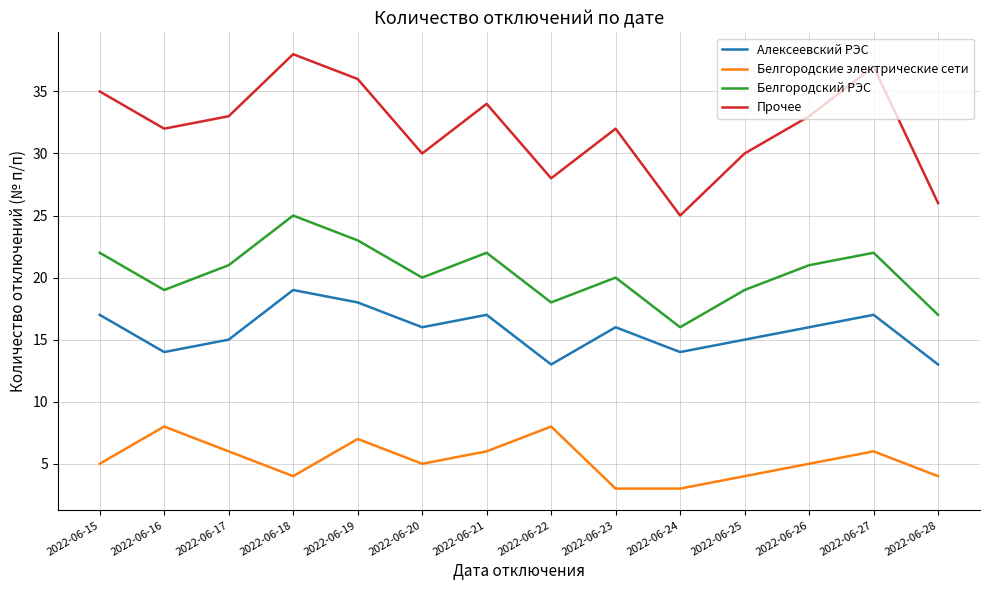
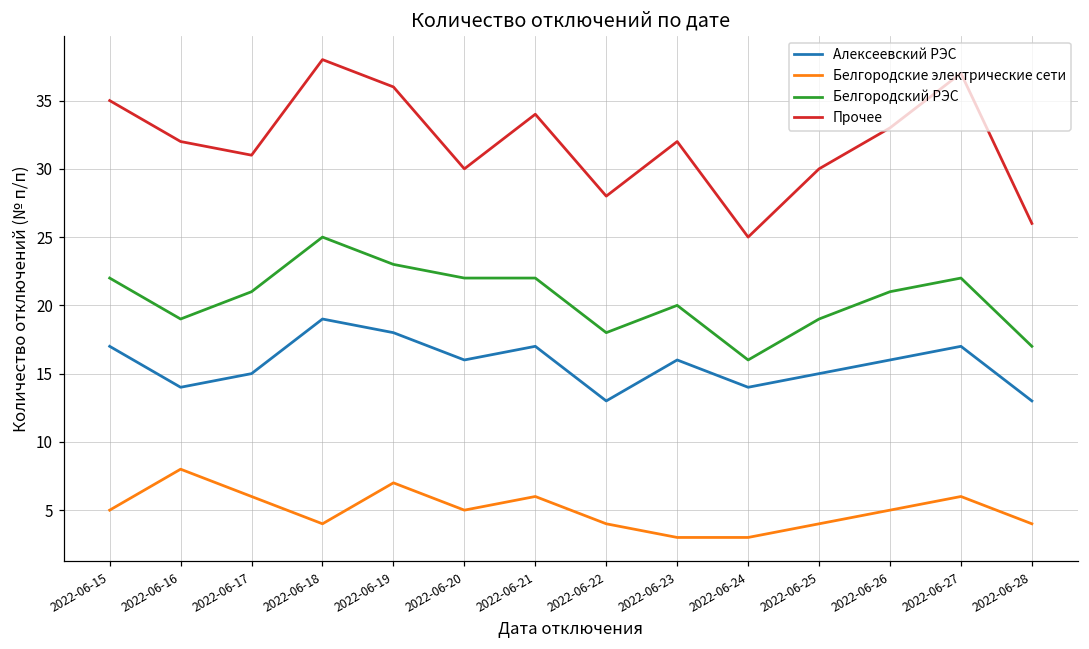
  {
    "Алексеевский РЭС": {
      "2022-06-15": 17,
      "2022-06-16": 14,
      "2022-06-17": 15,
      "2022-06-18": 19,
      "2022-06-19": 18,
      "2022-06-20": 16,
      "2022-06-21": 17,
      "2022-06-22": 13,
      "2022-06-23": 16,
      "2022-06-24": 14,
      "2022-06-25": 15,
      "2022-06-26": 16,
      "2022-06-27": 17,
      "2022-06-28": 13
    },
    "Белгородские электрические сети": {
      "2022-06-15": 5,
      "2022-06-16": 8,
      "2022-06-17": 6,
      "2022-06-18": 4,
      "2022-06-19": 7,
      "2022-06-20": 5,
      "2022-06-21": 6,
-     "2022-06-22": 8,
+     "2022-06-22": 4,
      "2022-06-23": 3,
      "2022-06-24": 3,
      "2022-06-25": 4,
      "2022-06-26": 5,
      "2022-06-27": 6,
      "2022-06-28": 4
    },
    "Белгородский РЭС": {
      "2022-06-15": 22,
      "2022-06-16": 19,
      "2022-06-17": 21,
      "2022-06-18": 25,
      "2022-06-19": 23,
-     "2022-06-20": 20,
+     "2022-06-20": 22,
      "2022-06-21": 22,
      "2022-06-22": 18,
      "2022-06-23": 20,
      "2022-06-24": 16,
      "2022-06-25": 19,
      "2022-06-26": 21,
      "2022-06-27": 22,
      "2022-06-28": 17
    },
    "Прочее": {
      "2022-06-15": 35,
      "2022-06-16": 32,
-     "2022-06-17": 33,
+     "2022-06-17": 31,
      "2022-06-18": 38,
      "2022-06-19": 36,
      "2022-06-20": 30,
      "2022-06-21": 34,
      "2022-06-22": 28,
      "2022-06-23": 32,
      "2022-06-24": 25,
      "2022-06-25": 30,
      "2022-06-28": 26
    }
  }
